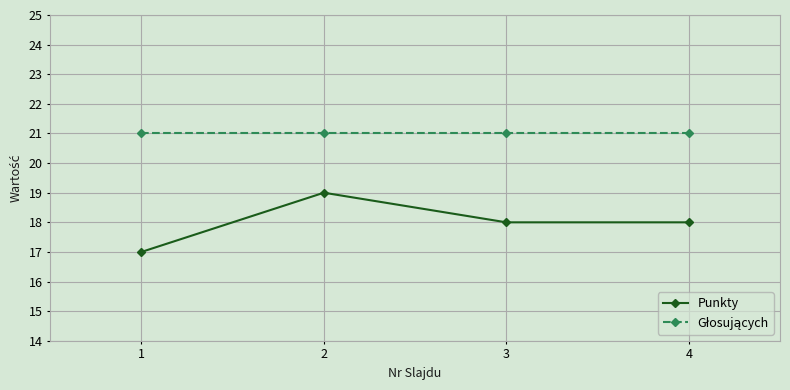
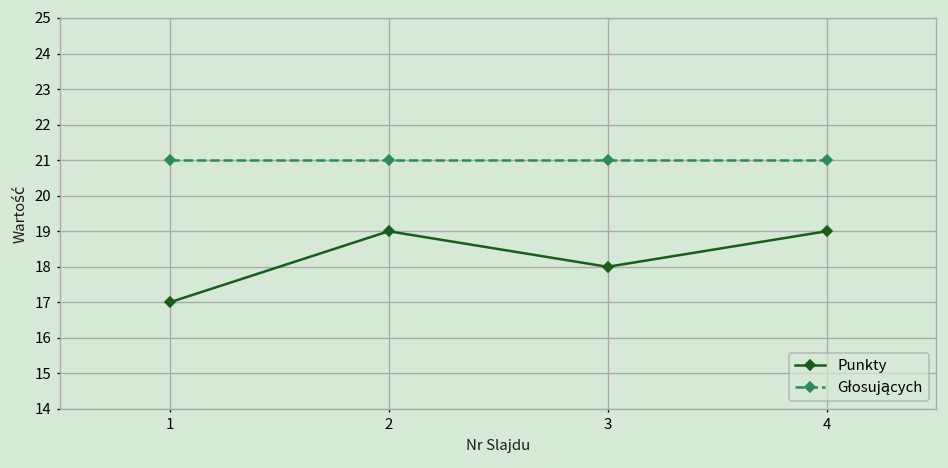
  {
    "Punkty": {
      "1": 17,
      "2": 19,
      "3": 18,
-     "4": 18
+     "4": 19
    },
    "Głosujących": {
      "1": 21,
      "2": 21,
      "3": 21,
      "4": 21
    }
  }
